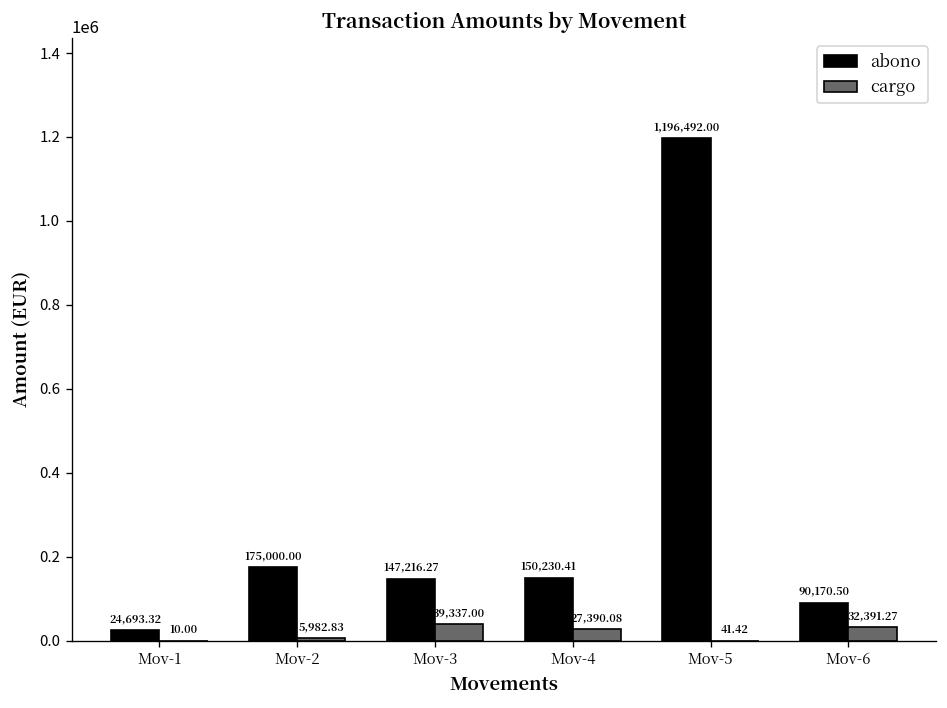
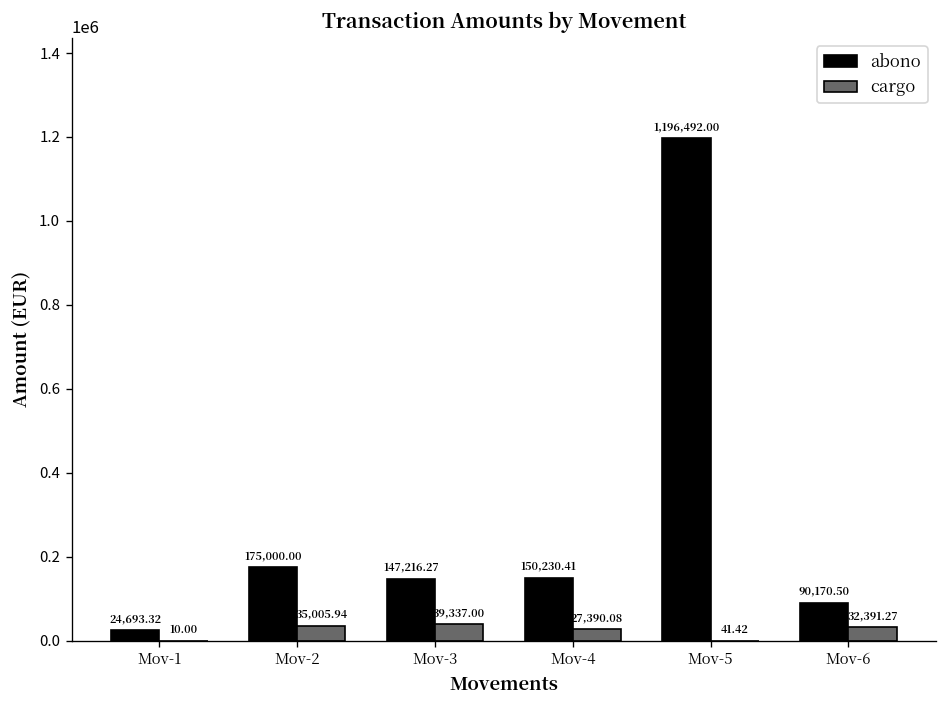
  {
    "abono": {
      "Mov-1": "24,693.32",
      "Mov-2": "175,000.00",
      "Mov-3": "147,216.27",
      "Mov-4": "150,230.41",
      "Mov-5": "1,196,492.00",
      "Mov-6": "90,170.50"
    },
    "cargo": {
      "Mov-1": "10.00",
-     "Mov-2": "5,982.83",
+     "Mov-2": "35,005.94",
      "Mov-3": "39,337.00",
      "Mov-4": "27,390.08",
      "Mov-5": "41.42",
      "Mov-6": "32,391.27"
    }
  }
